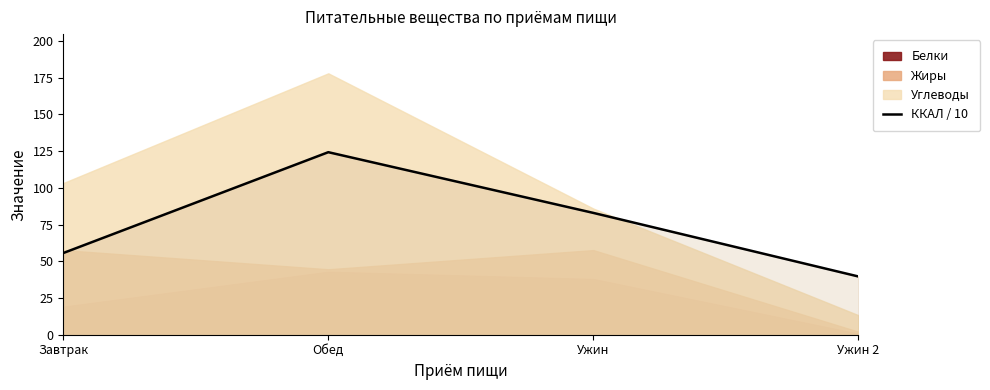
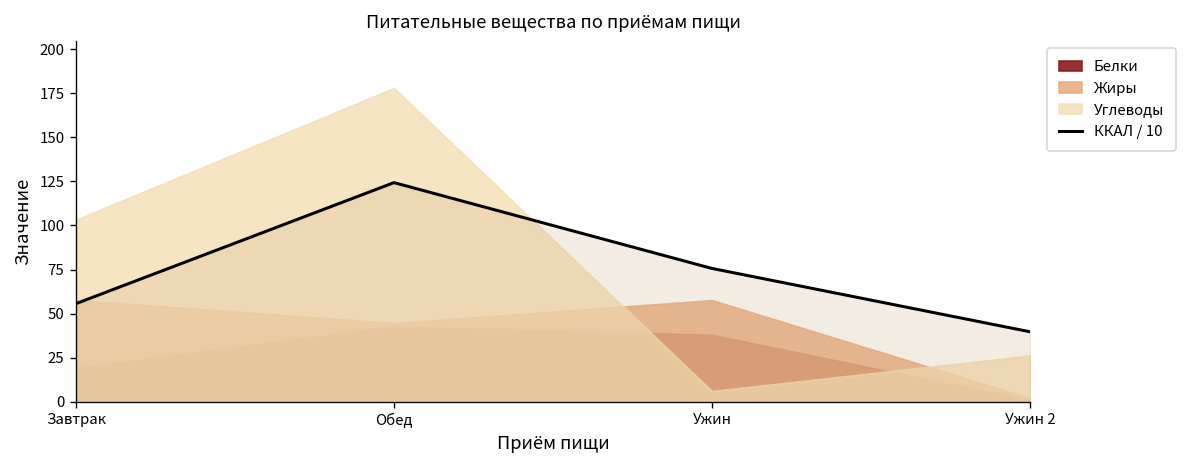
  {
    "ККАЛ / 10": {
      "Завтрак": 56,
      "Обед": 124,
-     "Ужин": 83,
+     "Ужин": 76,
      "Ужин 2": 40
    },
    "Белки": {
      "Завтрак": 19,
      "Обед": 43,
      "Ужин": 38
    },
    "Жиры": {
      "Завтрак": 58,
      "Обед": 45,
      "Ужин": 58
    },
    "Углеводы": {
      "Завтрак": 103,
      "Обед": 178,
-     "Ужин": 86,
-     "Ужин 2": 13
+     "Ужин": 6,
+     "Ужин 2": 26
    }
  }
